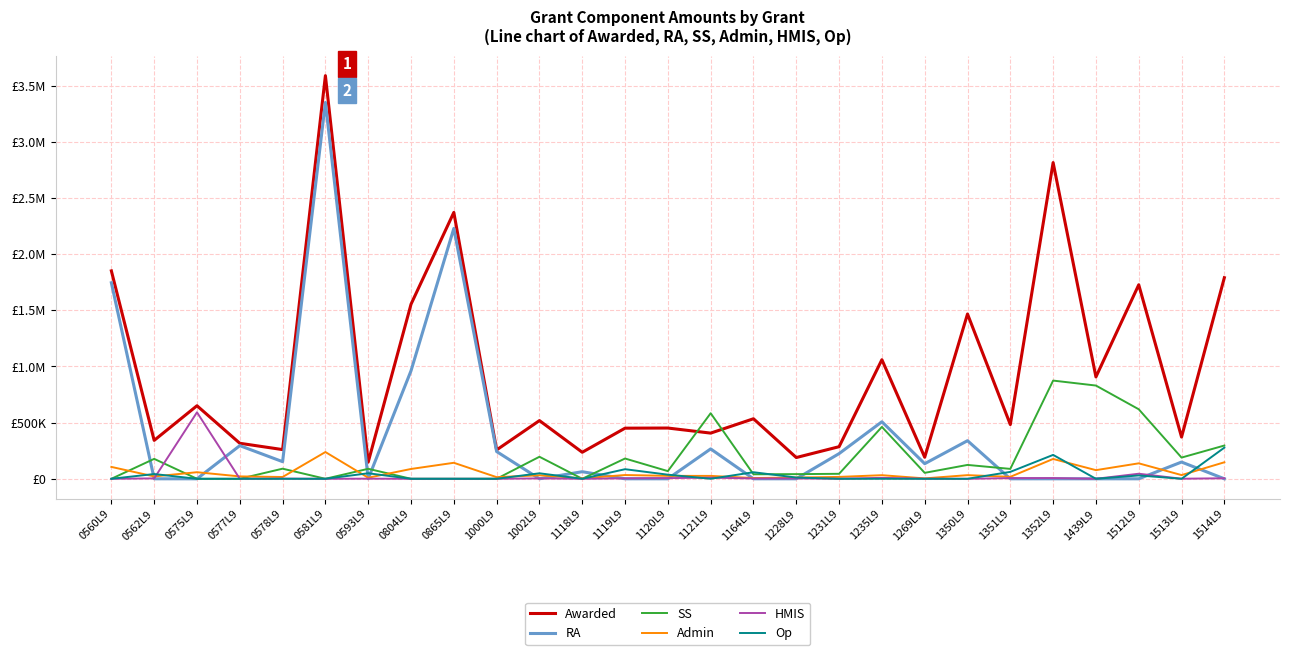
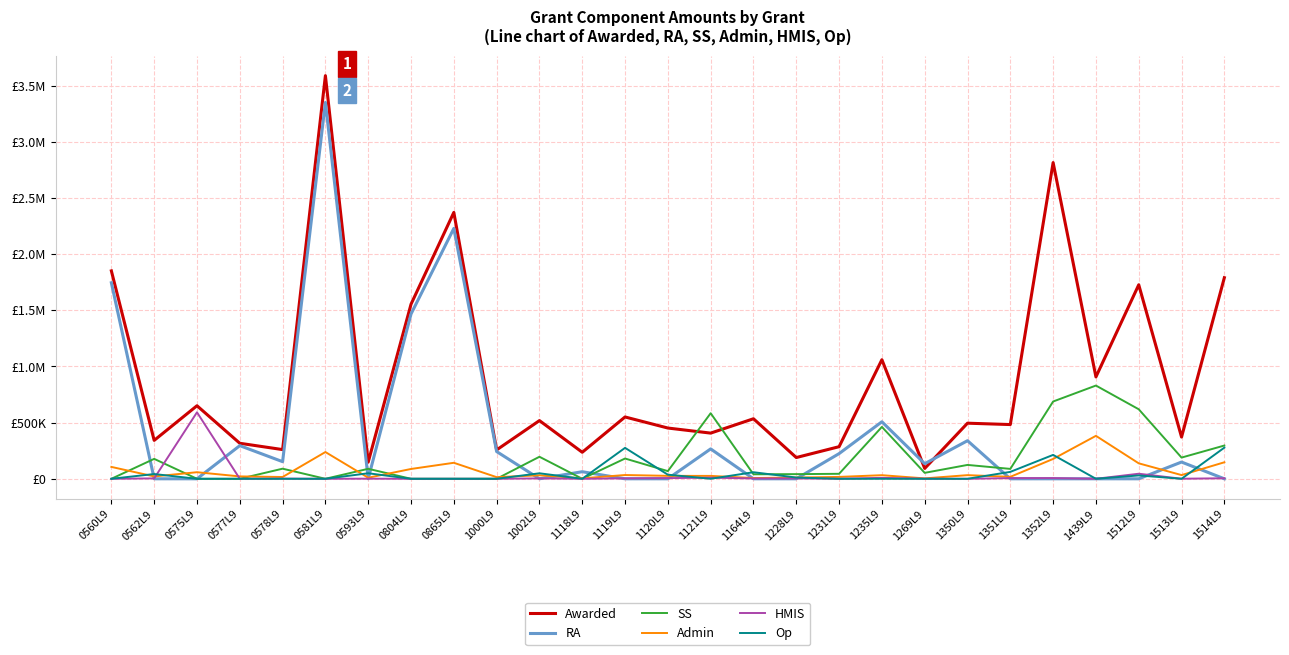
  {
    "Awarded": {
      "0560L9": "£1850000",
      "0562L9": "£340000",
      "0575L9": "£650000",
      "0578L9": "£260000",
      "0593L9": "£150000",
      "0804L9": "£1550000",
      "0865L9": "£2370000",
      "1002L9": "£520000",
      "1118L9": "£240000",
-     "1119L9": "£450000",
+     "1119L9": "£550000",
      "1120L9": "£450000",
      "1121L9": "£410000",
      "1164L9": "£530000",
      "1228L9": "£190000",
      "1231L9": "£290000",
      "1235L9": "£1060000",
-     "1269L9": "£190000",
-     "1350L9": "£1470000",
+     "1269L9": "£90000",
+     "1350L9": "£500000",
      "1351L9": "£480000",
      "1352L9": "£2820000",
      "1439L9": "£910000",
      "1512L9": "£1730000",
      "1513L9": "£370000",
      "1514L9": "£1790000"
    },
    "RA": {
      "0560L9": "£1750000",
      "0578L9": "£150000",
-     "0804L9": "£960000",
+     "0804L9": "£1470000",
      "0865L9": "£2230000",
      "1118L9": "£60000",
      "1121L9": "£270000",
      "1231L9": "£220000",
      "1235L9": "£510000",
      "1269L9": "£130000",
      "1350L9": "£340000",
      "1512L9": "£0",
      "1513L9": "£150000"
    },
    "SS": {
      "0562L9": "£180000",
      "0578L9": "£90000",
      "0593L9": "£90000",
      "1002L9": "£200000",
      "1119L9": "£180000",
      "1120L9": "£70000",
      "1121L9": "£580000",
      "1228L9": "£40000",
      "1231L9": "£40000",
      "1235L9": "£460000",
      "1269L9": "£50000",
      "1350L9": "£120000",
      "1351L9": "£90000",
-     "1352L9": "£870000",
+     "1352L9": "£690000",
      "1439L9": "£830000",
      "1512L9": "£620000",
      "1513L9": "£190000"
    },
    "Admin": {
      "0560L9": "£110000",
      "0575L9": "£60000",
      "0581L9": "£240000",
      "0804L9": "£90000",
      "0865L9": "£140000",
      "1119L9": "£30000",
      "1235L9": "£30000",
      "1350L9": "£30000",
      "1352L9": "£180000",
-     "1439L9": "£80000",
+     "1439L9": "£380000",
      "1512L9": "£140000",
      "1513L9": "£30000",
      "1514L9": "£150000"
    },
    "HMIS": {
      "0575L9": "£590000"
    },
    "Op": {
      "0593L9": "£50000",
-     "1119L9": "£90000",
+     "1119L9": "£280000",
      "1351L9": "£60000",
      "1352L9": "£210000"
    }
  }
